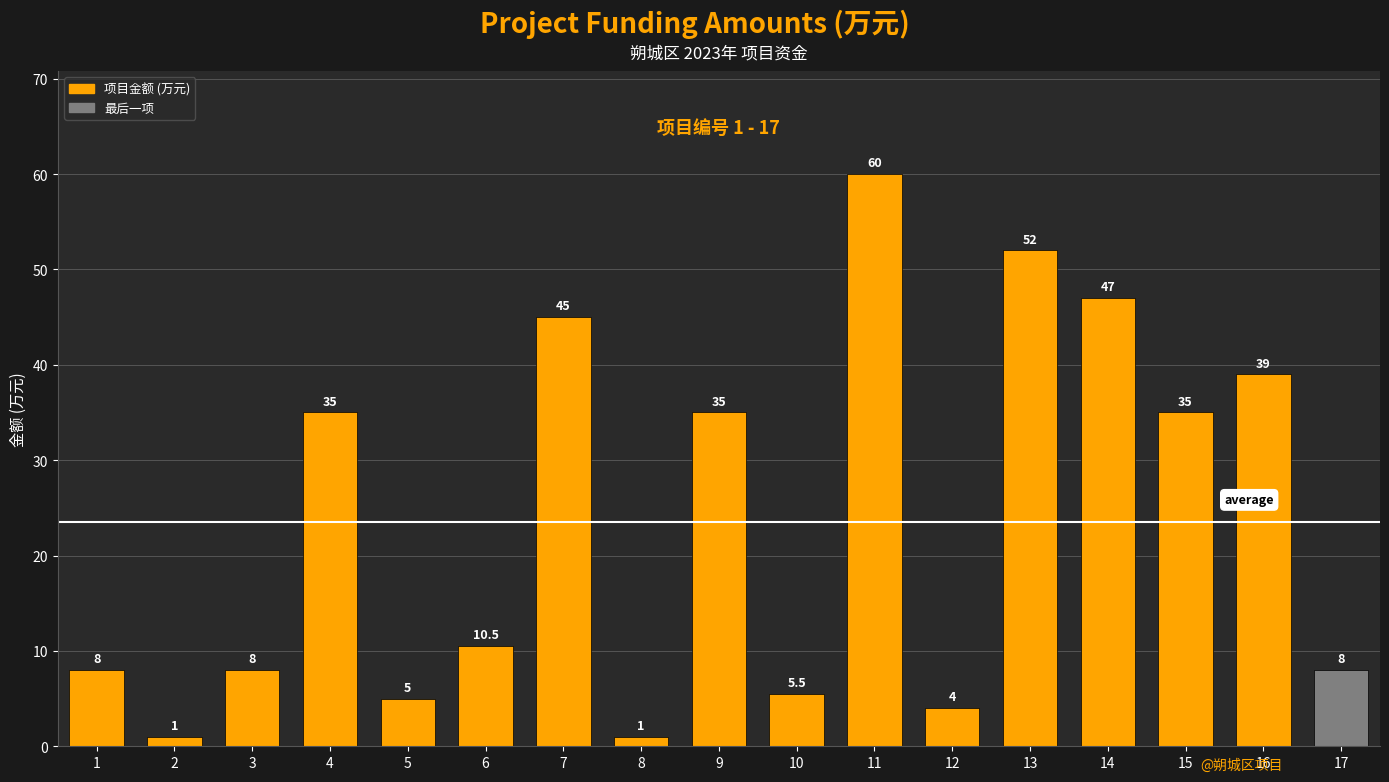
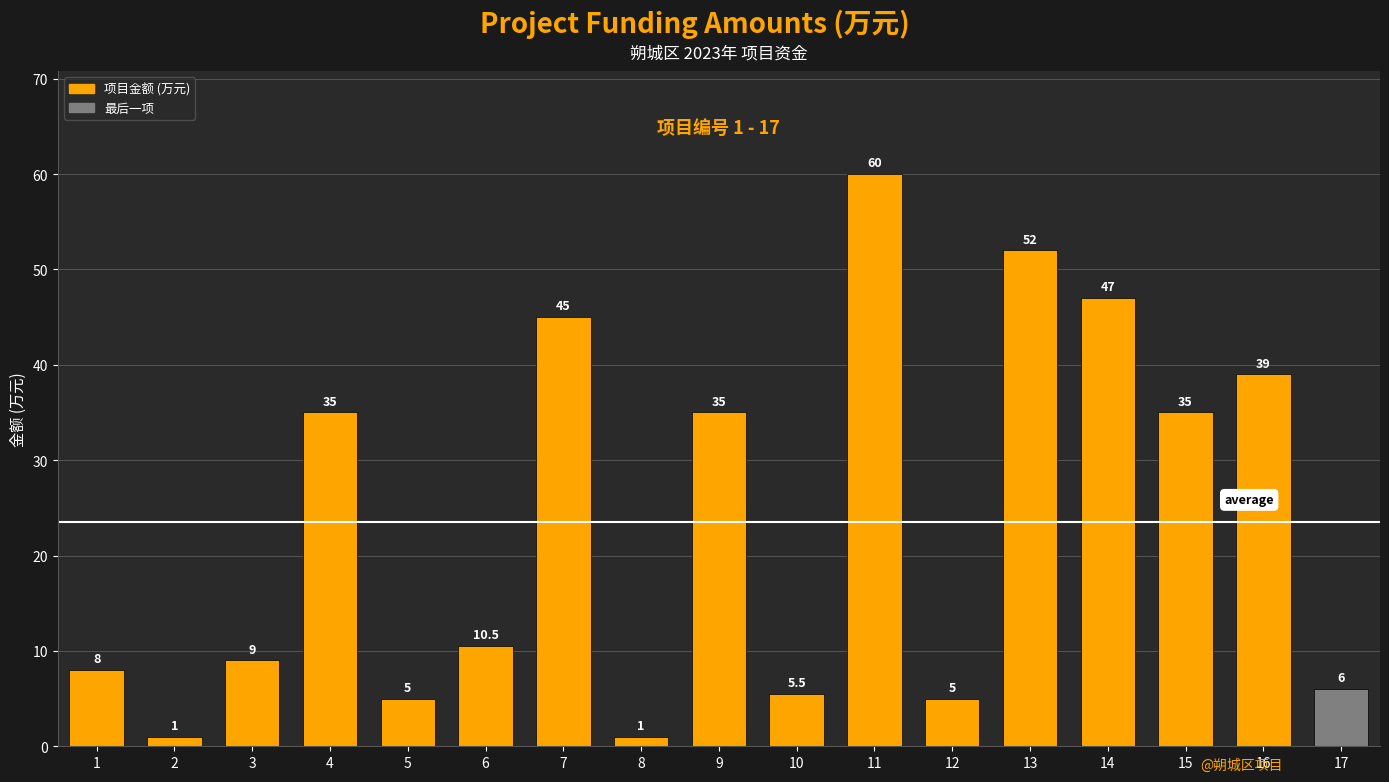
  {
    "1": 8,
    "2": 1,
-   "3": 8,
+   "3": 9,
    "4": 35,
    "5": 5,
    "6": 10.5,
    "7": 45,
    "8": 1,
    "9": 35,
    "10": 5.5,
    "11": 60,
-   "12": 4,
+   "12": 5,
    "13": 52,
    "14": 47,
    "15": 35,
    "16": 39,
-   "17": 8
+   "17": 6
  }
